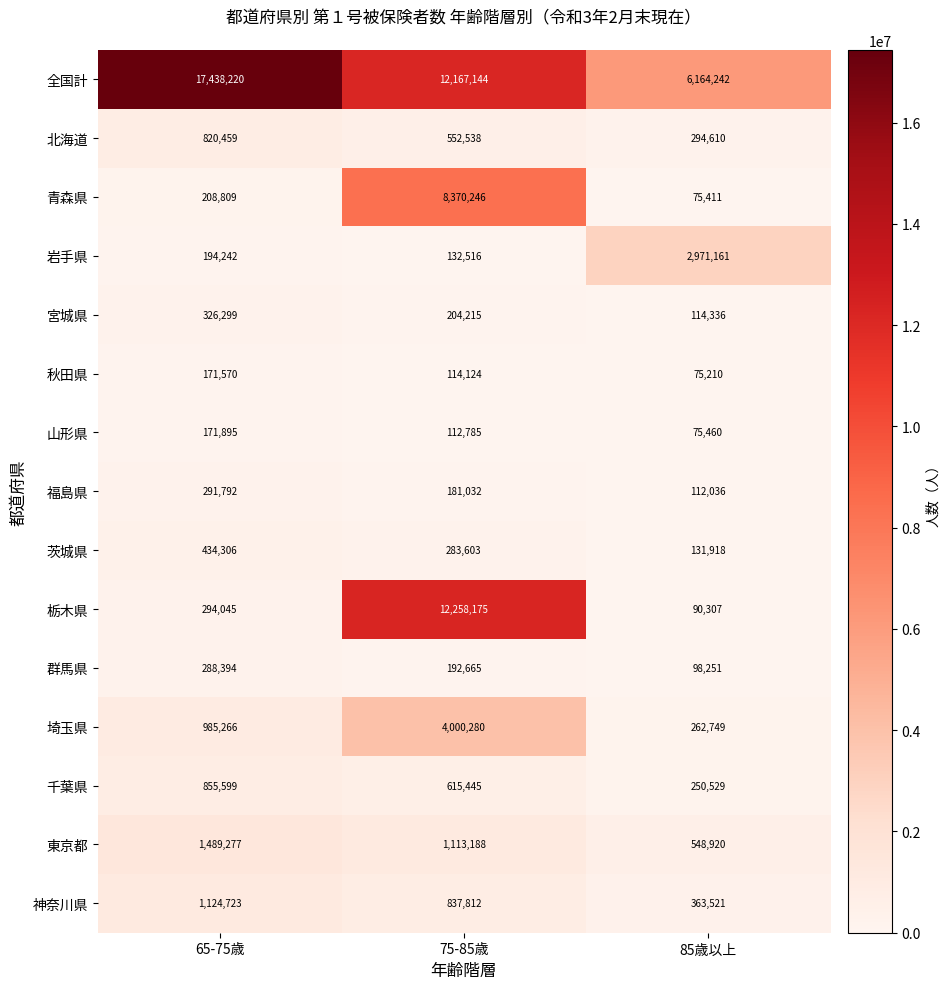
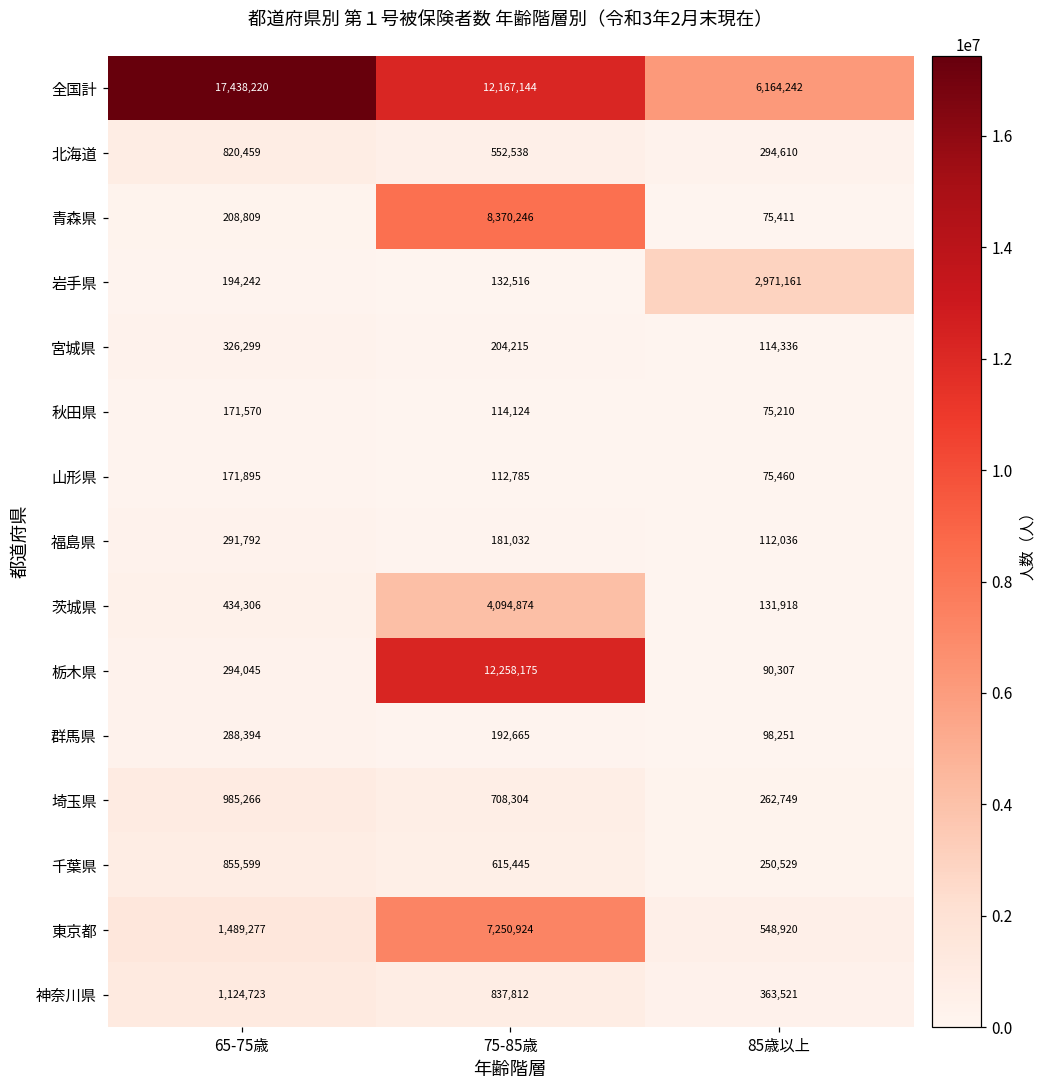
  {
    "全国計": {
      "65-75歳": "17,438,220",
      "75-85歳": "12,167,144",
      "85歳以上": "6,164,242"
    },
    "北海道": {
      "65-75歳": "820,459",
      "75-85歳": "552,538",
      "85歳以上": "294,610"
    },
    "青森県": {
      "65-75歳": "208,809",
      "75-85歳": "8,370,246",
      "85歳以上": "75,411"
    },
    "岩手県": {
      "65-75歳": "194,242",
      "75-85歳": "132,516",
      "85歳以上": "2,971,161"
    },
    "宮城県": {
      "65-75歳": "326,299",
      "75-85歳": "204,215",
      "85歳以上": "114,336"
    },
    "秋田県": {
      "65-75歳": "171,570",
      "75-85歳": "114,124",
      "85歳以上": "75,210"
    },
    "山形県": {
      "65-75歳": "171,895",
      "75-85歳": "112,785",
      "85歳以上": "75,460"
    },
    "福島県": {
      "65-75歳": "291,792",
      "75-85歳": "181,032",
      "85歳以上": "112,036"
    },
    "茨城県": {
      "65-75歳": "434,306",
-     "75-85歳": "283,603",
+     "75-85歳": "4,094,874",
      "85歳以上": "131,918"
    },
    "栃木県": {
      "65-75歳": "294,045",
      "75-85歳": "12,258,175",
      "85歳以上": "90,307"
    },
    "群馬県": {
      "65-75歳": "288,394",
      "75-85歳": "192,665",
      "85歳以上": "98,251"
    },
    "埼玉県": {
      "65-75歳": "985,266",
-     "75-85歳": "4,000,280",
+     "75-85歳": "708,304",
      "85歳以上": "262,749"
    },
    "千葉県": {
      "65-75歳": "855,599",
      "75-85歳": "615,445",
      "85歳以上": "250,529"
    },
    "東京都": {
      "65-75歳": "1,489,277",
-     "75-85歳": "1,113,188",
+     "75-85歳": "7,250,924",
      "85歳以上": "548,920"
    },
    "神奈川県": {
      "65-75歳": "1,124,723",
      "75-85歳": "837,812",
      "85歳以上": "363,521"
    }
  }
